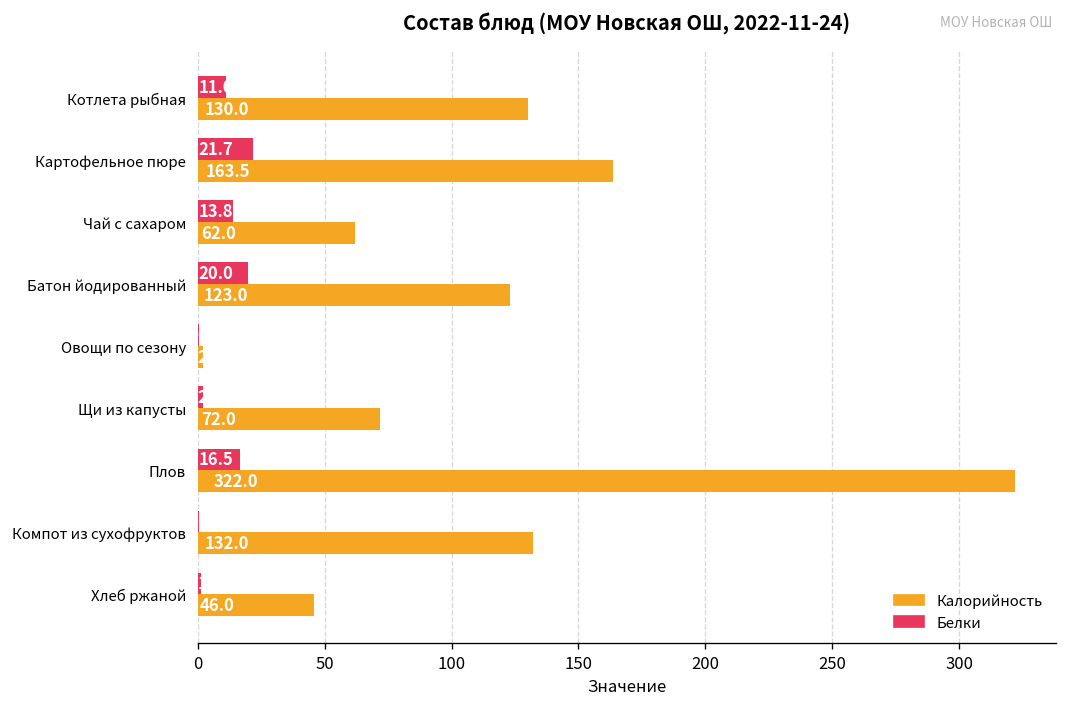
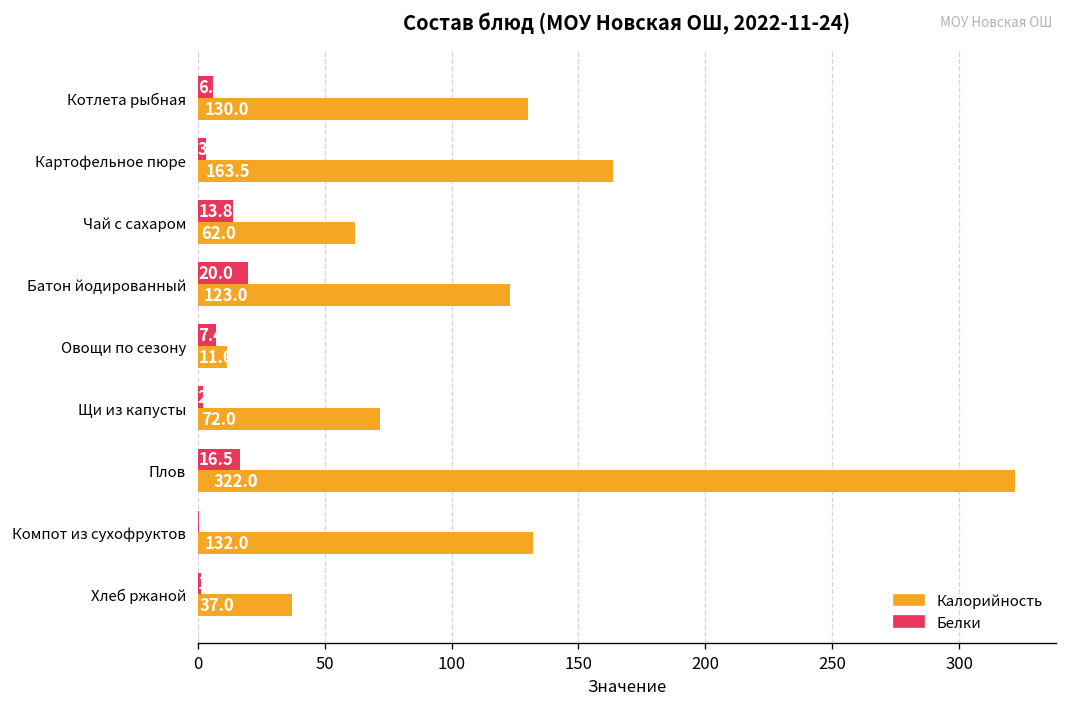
  {
    "Калорийность": {
      "Котлета рыбная": 130.0,
      "Картофельное пюре": 163.5,
      "Чай с сахаром": 62.0,
      "Батон йодированный": 123.0,
-     "Овощи по сезону": 2,
+     "Овощи по сезону": 12,
      "Щи из капусты": 72.0,
      "Плов": 322.0,
      "Компот из сухофруктов": 132.0,
-     "Хлеб ржаной": 46.0
+     "Хлеб ржаной": 37.0
    },
    "Белки": {
-     "Котлета рыбная": 11,
-     "Картофельное пюре": 22,
-     "Овощи по сезону": 0,
+     "Котлета рыбная": 6,
+     "Картофельное пюре": 3,
+     "Овощи по сезону": 7,
      "Щи из капусты": 2,
      "Хлеб ржаной": 1
    }
  }
